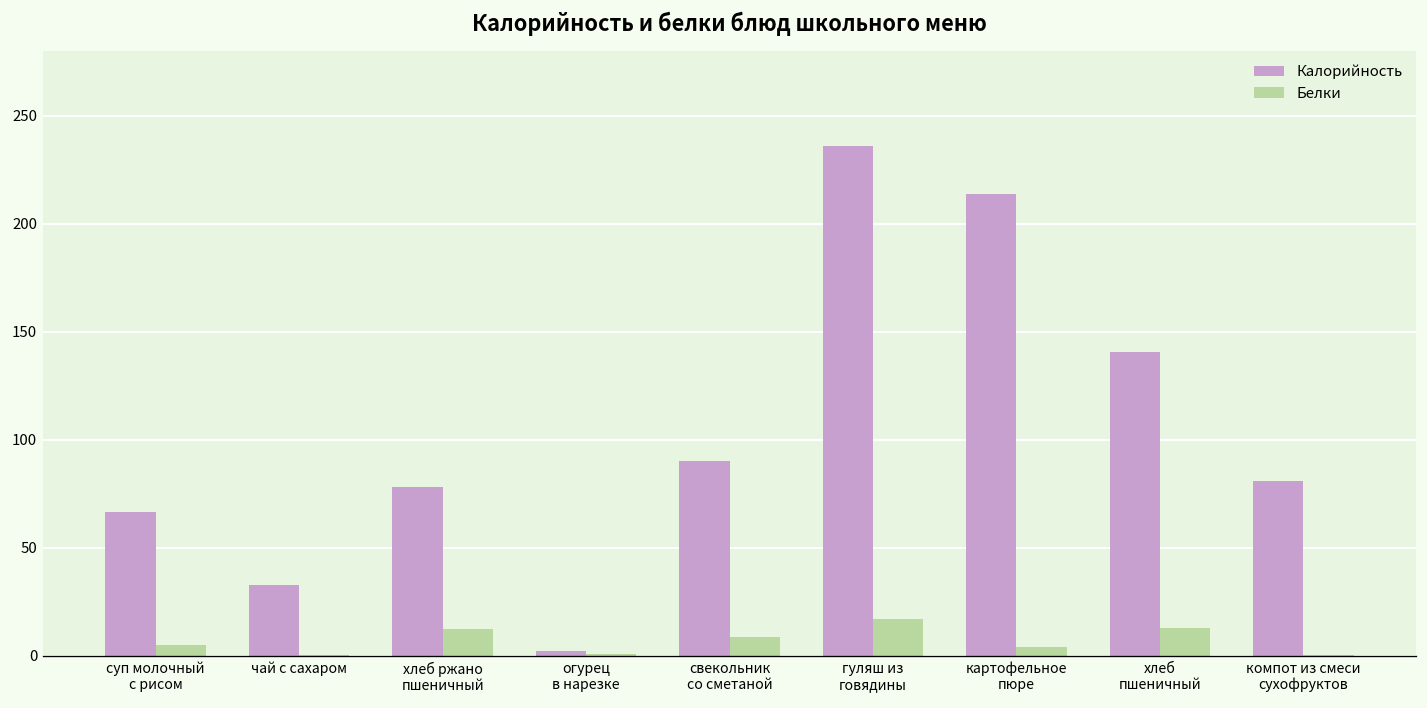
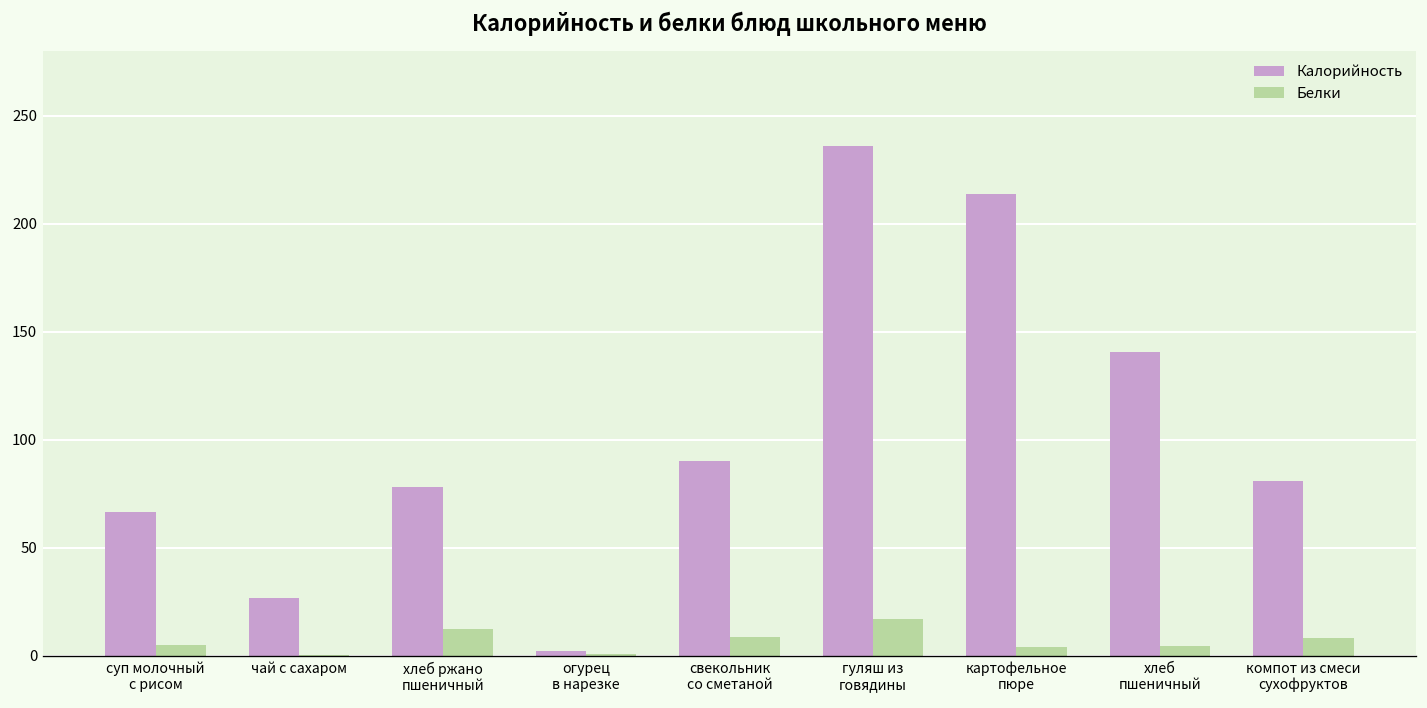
  {
    "Калорийность": {
      "суп молочный с рисом": 66,
-     "чай с сахаром": 33,
+     "чай с сахаром": 27,
      "хлеб ржано пшеничный": 78,
      "огурец в нарезке": 2,
      "свекольник со сметаной": 90,
      "гуляш из говядины": 236,
      "картофельное пюре": 214,
      "хлеб пшеничный": 141,
      "компот из смеси сухофруктов": 81
    },
    "Белки": {
      "суп молочный с рисом": 5,
      "хлеб ржано пшеничный": 13,
      "свекольник со сметаной": 9,
      "гуляш из говядины": 17,
      "картофельное пюре": 4,
-     "хлеб пшеничный": 13,
-     "компот из смеси сухофруктов": 1
+     "хлеб пшеничный": 5,
+     "компот из смеси сухофруктов": 8
    }
  }
